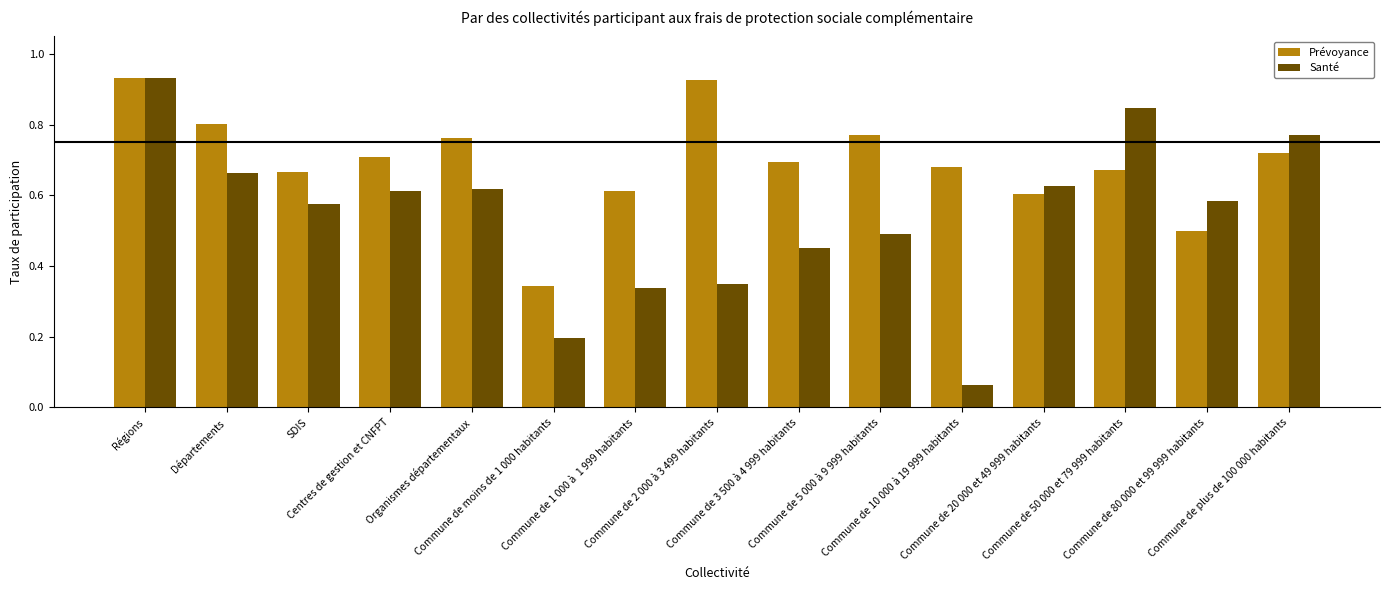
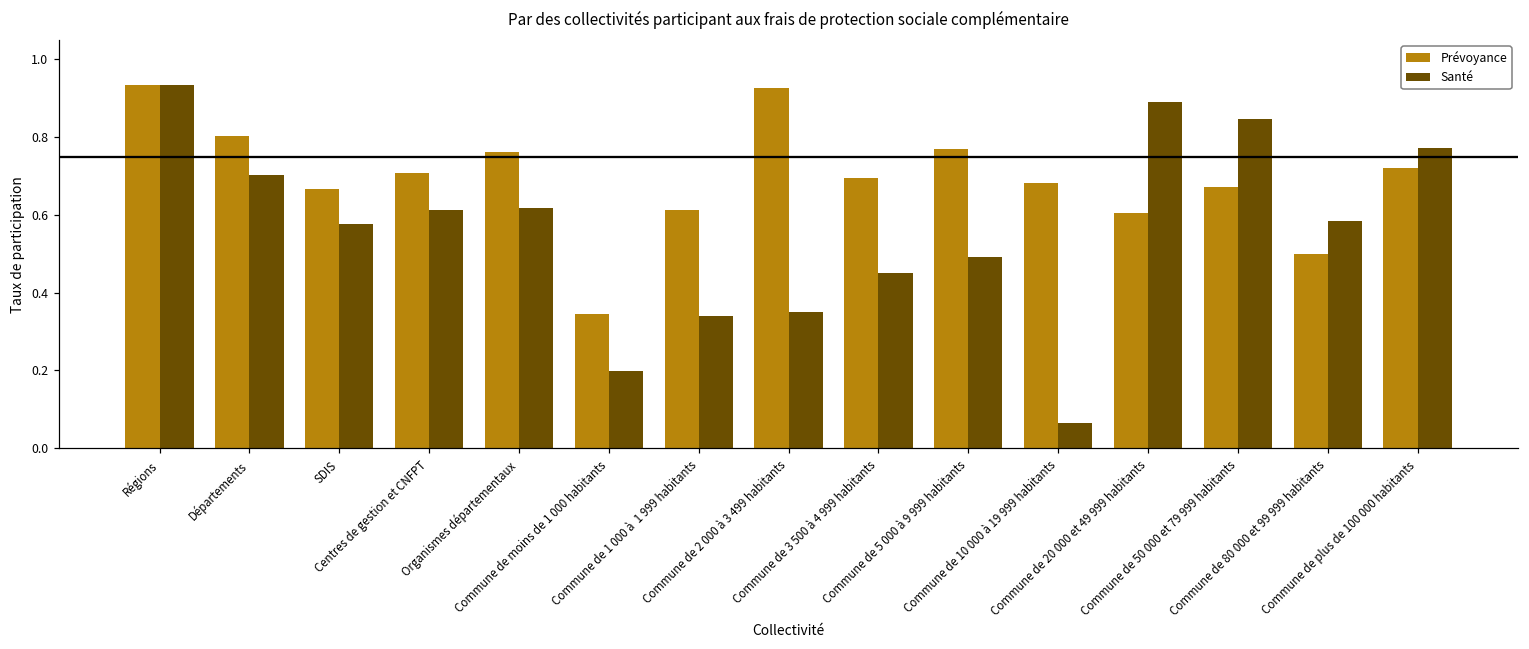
  {
    "Prévoyance": {
      "Régions": 0.93,
      "Départements": 0.80,
      "SDIS": 0.67,
      "Centres de gestion et CNFPT": 0.71,
      "Organismes départementaux": 0.76,
      "Commune de moins de 1 000 habitants": 0.34,
      "Commune de 1 000 à 1 999 habitants": 0.61,
      "Commune de 2 000 à 3 499 habitants": 0.93,
      "Commune de 3 500 à 4 999 habitants": 0.70,
      "Commune de 5 000 à 9 999 habitants": 0.77,
      "Commune de 10 000 à 19 999 habitants": 0.68,
      "Commune de 20 000 et 49 999 habitants": 0.60,
      "Commune de 50 000 et 79 999 habitants": 0.67,
      "Commune de 80 000 et 99 999 habitants": 0.50,
      "Commune de plus de 100 000 habitants": 0.72
    },
    "Santé": {
      "Régions": 0.93,
-     "Départements": 0.66,
+     "Départements": 0.70,
      "SDIS": 0.58,
      "Centres de gestion et CNFPT": 0.61,
      "Organismes départementaux": 0.62,
      "Commune de moins de 1 000 habitants": 0.20,
      "Commune de 1 000 à 1 999 habitants": 0.34,
      "Commune de 2 000 à 3 499 habitants": 0.35,
      "Commune de 3 500 à 4 999 habitants": 0.45,
      "Commune de 5 000 à 9 999 habitants": 0.49,
      "Commune de 10 000 à 19 999 habitants": 0.06,
-     "Commune de 20 000 et 49 999 habitants": 0.63,
+     "Commune de 20 000 et 49 999 habitants": 0.89,
      "Commune de 50 000 et 79 999 habitants": 0.85,
      "Commune de 80 000 et 99 999 habitants": 0.58,
      "Commune de plus de 100 000 habitants": 0.77
    }
  }
